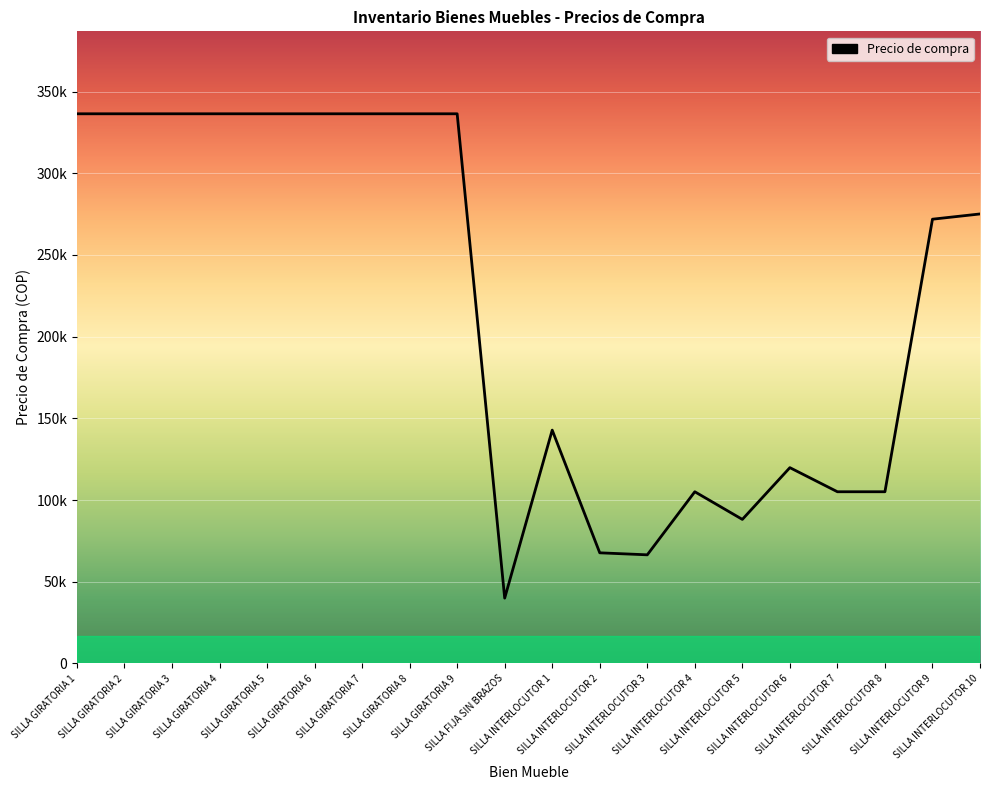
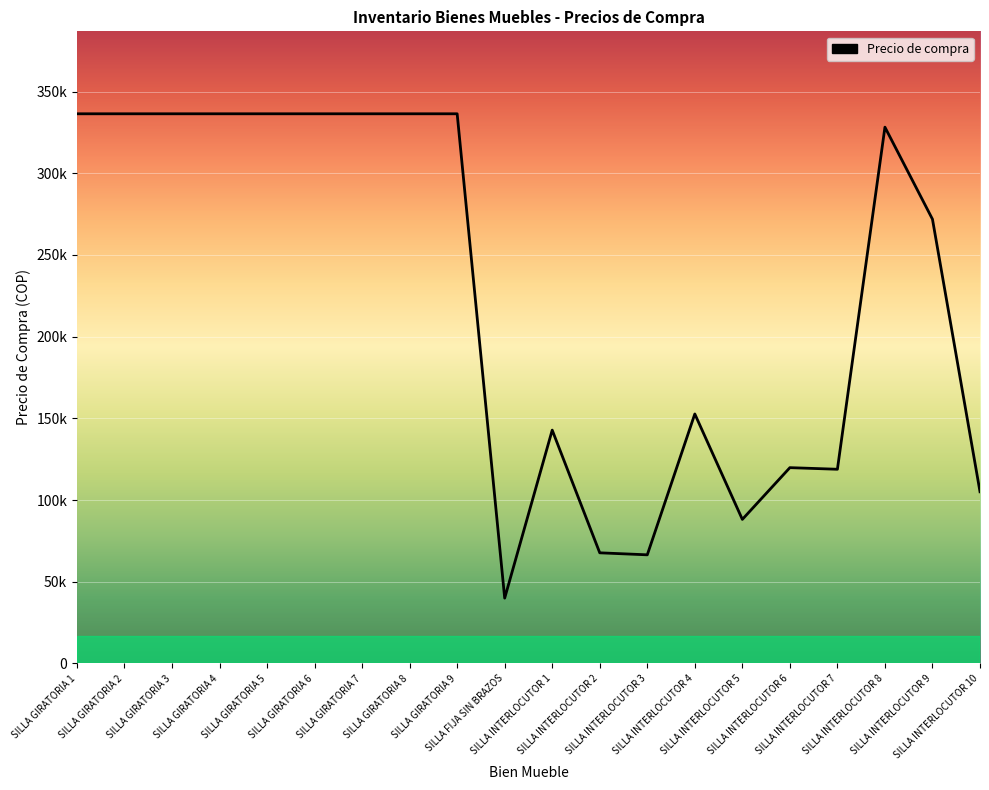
  {
    "SILLA GIRATORIA 1": 336000,
    "SILLA GIRATORIA 2": 336000,
    "SILLA GIRATORIA 3": 336000,
    "SILLA GIRATORIA 4": 336000,
    "SILLA GIRATORIA 5": 336000,
    "SILLA GIRATORIA 6": 336000,
    "SILLA GIRATORIA 7": 336000,
    "SILLA GIRATORIA 8": 336000,
    "SILLA GIRATORIA 9": 336000,
    "SILLA FIJA SIN BRAZOS": 40000,
    "SILLA INTERLOCUTOR 1": 143000,
    "SILLA INTERLOCUTOR 2": 68000,
    "SILLA INTERLOCUTOR 3": 66000,
-   "SILLA INTERLOCUTOR 4": 105000,
+   "SILLA INTERLOCUTOR 4": 153000,
    "SILLA INTERLOCUTOR 5": 88000,
    "SILLA INTERLOCUTOR 6": 120000,
-   "SILLA INTERLOCUTOR 7": 105000,
-   "SILLA INTERLOCUTOR 8": 105000,
+   "SILLA INTERLOCUTOR 7": 119000,
+   "SILLA INTERLOCUTOR 8": 328000,
    "SILLA INTERLOCUTOR 9": 272000,
-   "SILLA INTERLOCUTOR 10": 275000
+   "SILLA INTERLOCUTOR 10": 105000
  }
